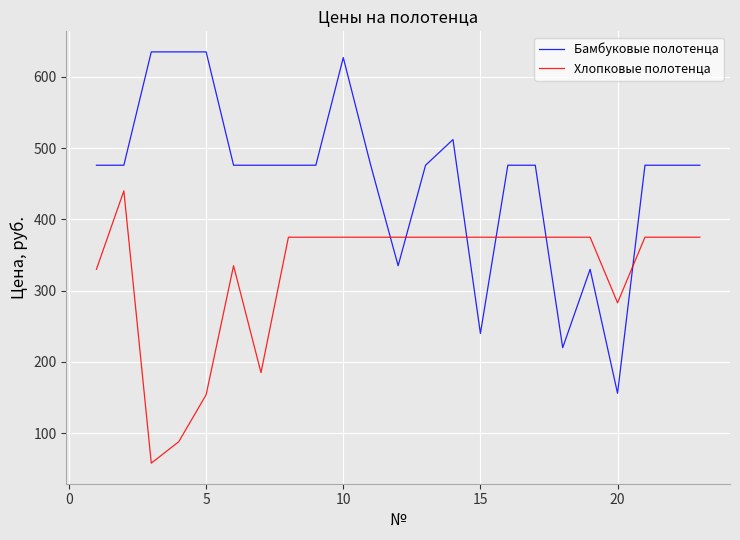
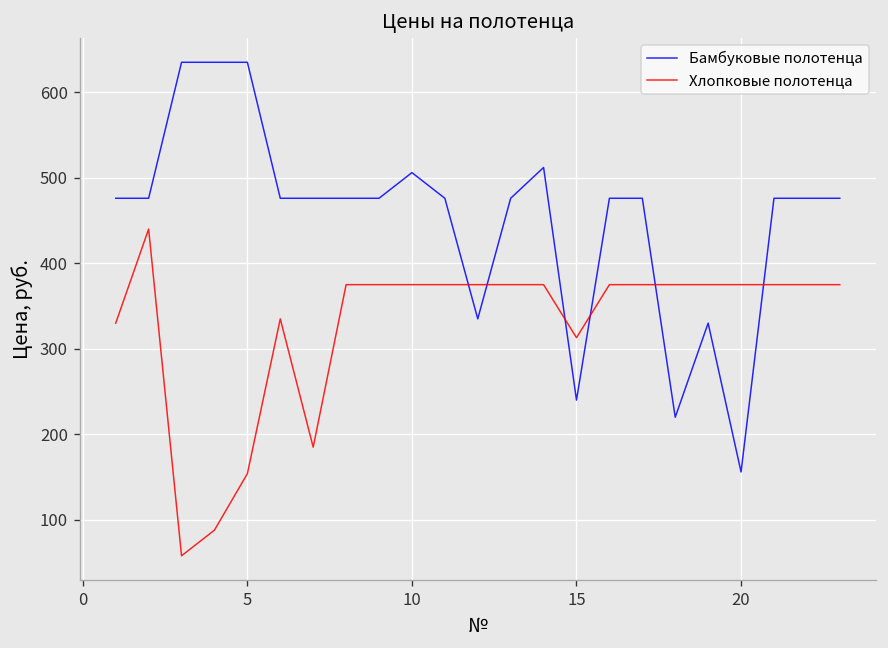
  {
    "Бамбуковые полотенца": {
      "5": 640,
-     "10": 630,
+     "10": 510,
      "15": 240,
      "20": 160
    },
    "Хлопковые полотенца": {
      "5": 150,
      "10": 380,
-     "15": 380,
-     "20": 280
+     "15": 310,
+     "20": 380
    }
  }
